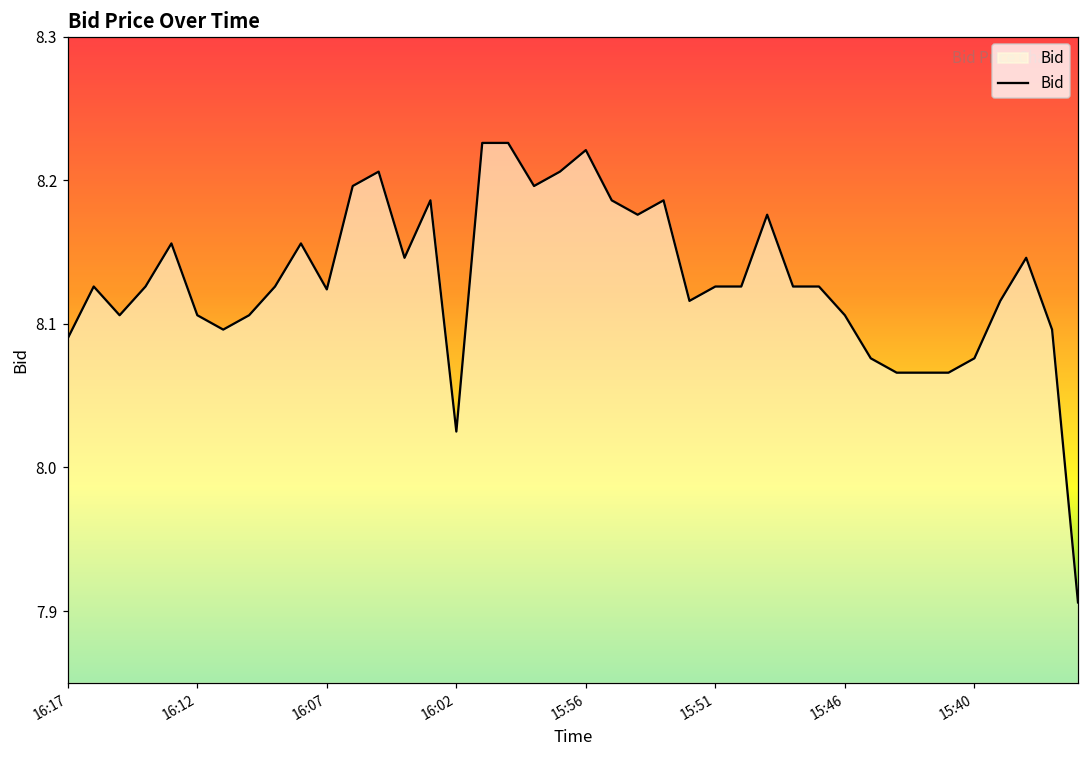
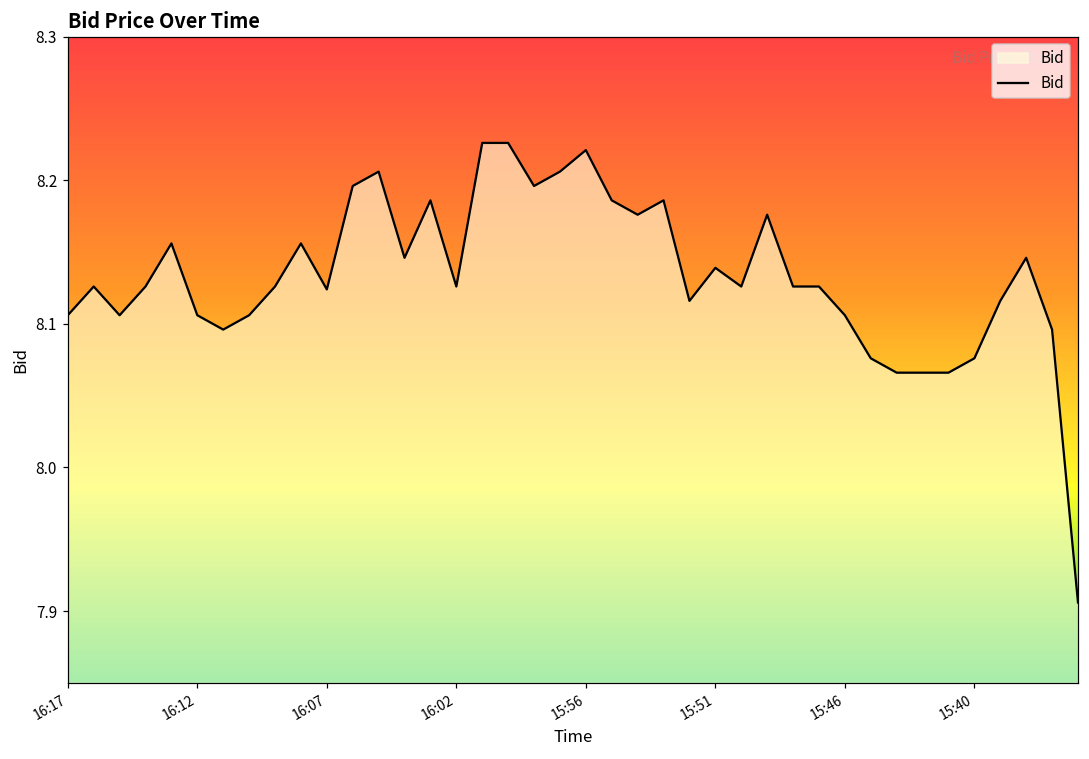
  {
-   "16:17": 8.090,
+   "16:17": 8.106,
    "16:12": 8.106,
    "16:07": 8.124,
-   "16:02": 8.025,
+   "16:02": 8.126,
    "15:56": 8.221,
-   "15:51": 8.126,
+   "15:51": 8.139,
    "15:46": 8.106,
    "15:40": 8.076
  }
